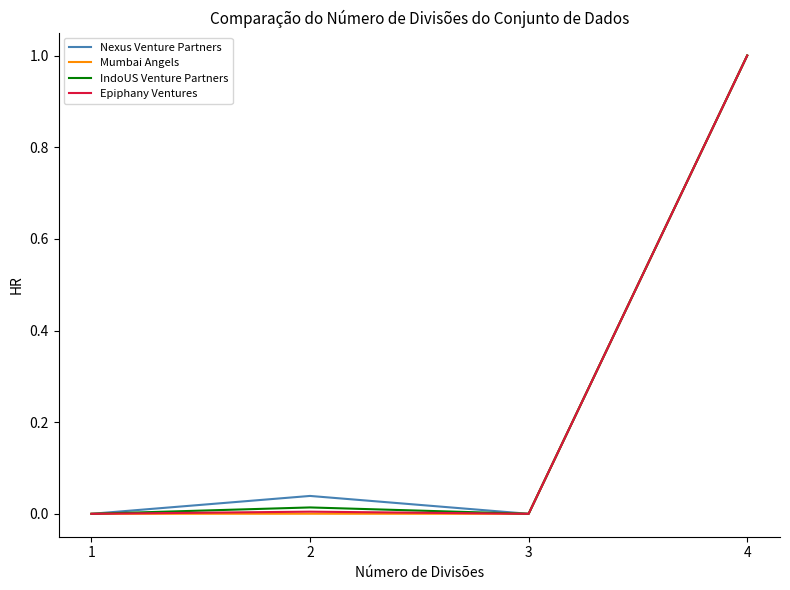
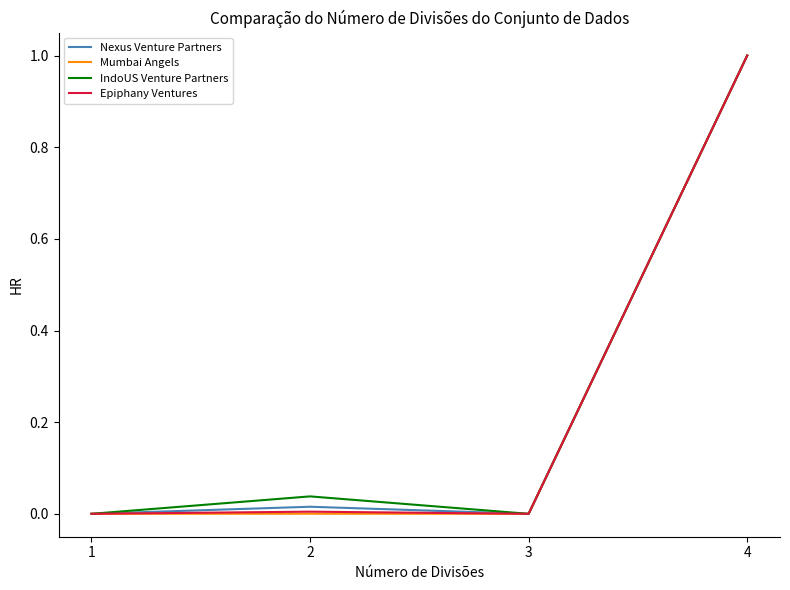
  {
    "Nexus Venture Partners": {
-     "2": 0.04
+     "2": 0.02
    },
    "IndoUS Venture Partners": {
-     "2": 0.01
+     "2": 0.04
    }
  }
